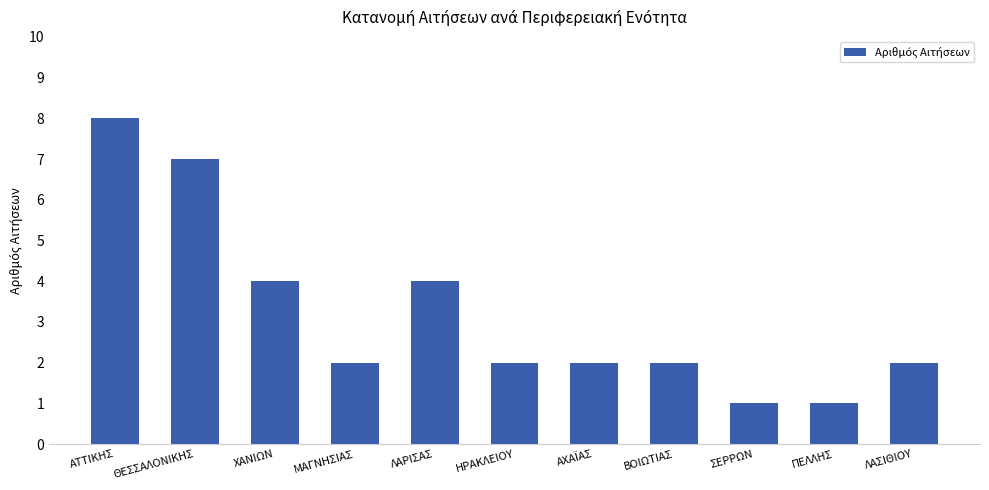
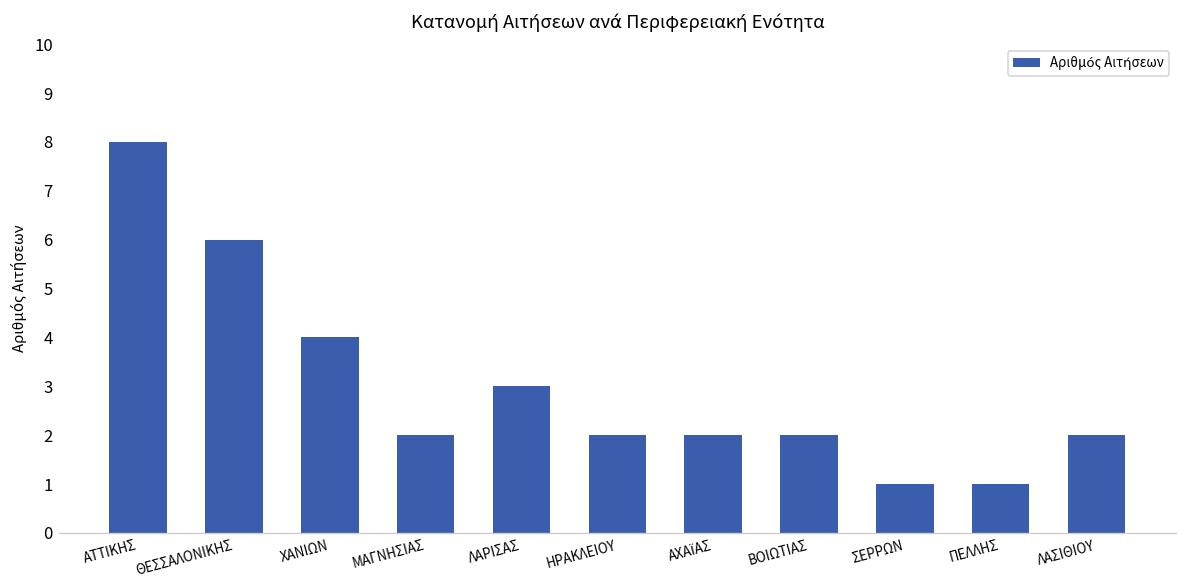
  {
    "ΑΤΤΙΚΗΣ": 8,
-   "ΘΕΣΣΑΛΟΝΙΚΗΣ": 7,
+   "ΘΕΣΣΑΛΟΝΙΚΗΣ": 6,
    "ΧΑΝΙΩΝ": 4,
    "ΜΑΓΝΗΣΙΑΣ": 2,
-   "ΛΑΡΙΣΑΣ": 4,
+   "ΛΑΡΙΣΑΣ": 3,
    "ΗΡΑΚΛΕΙΟΥ": 2,
    "ΑΧΑΪΑΣ": 2,
    "ΒΟΙΩΤΙΑΣ": 2,
    "ΣΕΡΡΩΝ": 1,
    "ΠΕΛΛΗΣ": 1,
    "ΛΑΣΙΘΙΟΥ": 2
  }
